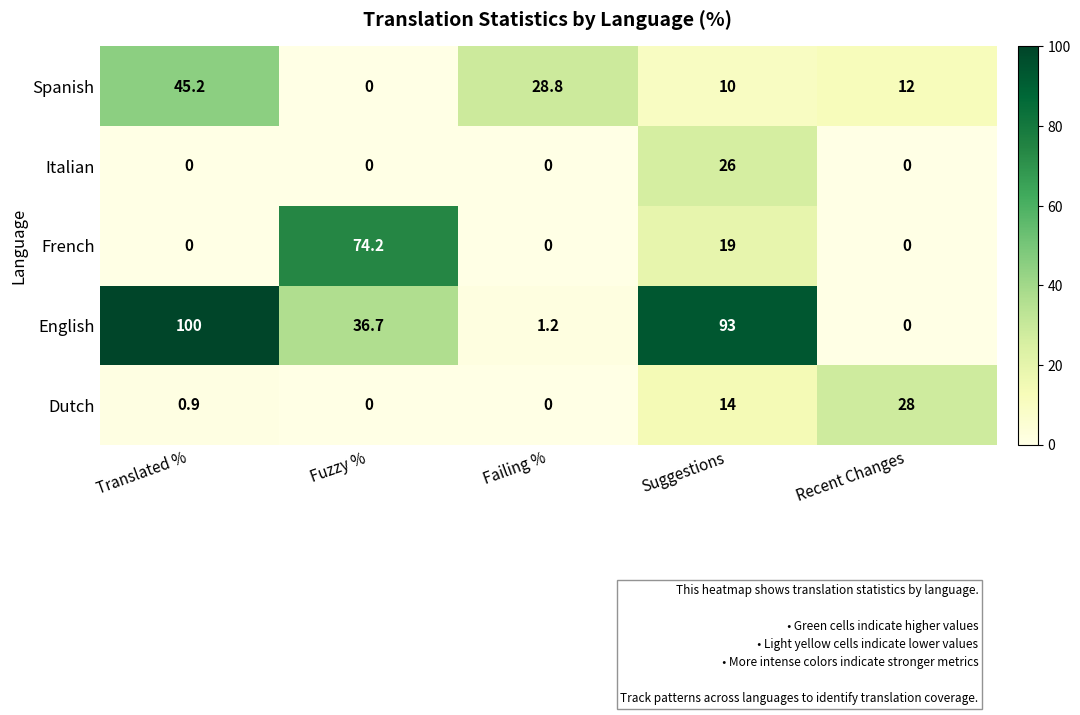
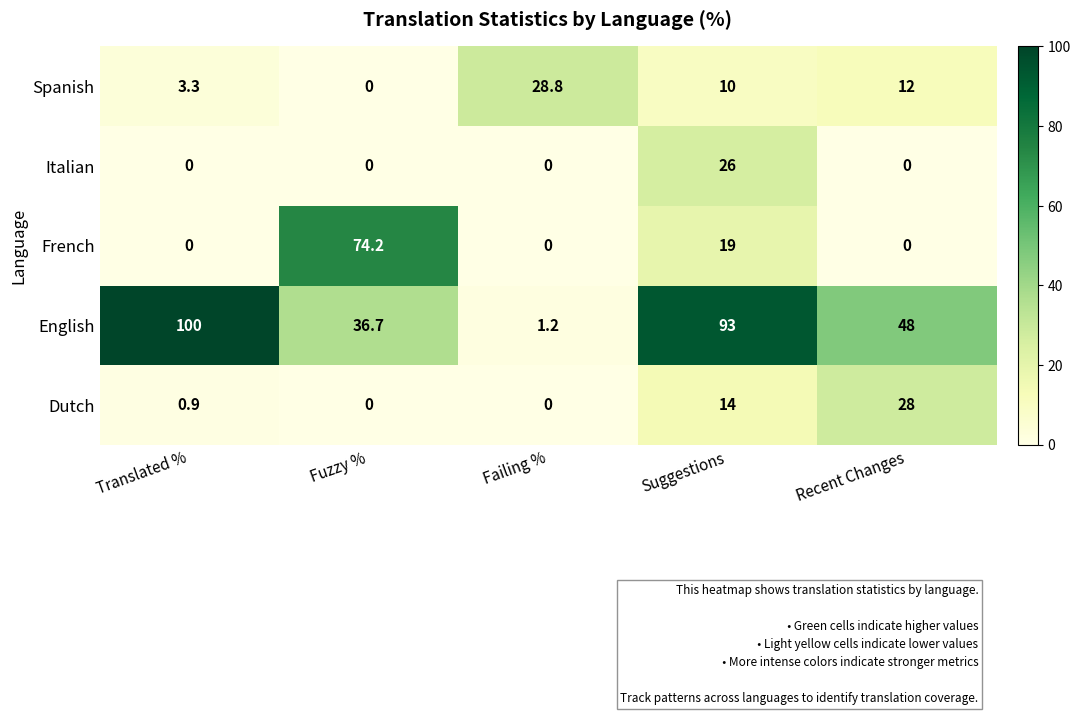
  {
    "Spanish": {
-     "Translated %": 45.2,
+     "Translated %": 3.3,
      "Fuzzy %": 0,
      "Failing %": 28.8,
      "Suggestions": 10,
      "Recent Changes": 12
    },
    "Italian": {
      "Translated %": 0,
      "Fuzzy %": 0,
      "Failing %": 0,
      "Suggestions": 26,
      "Recent Changes": 0
    },
    "French": {
      "Translated %": 0,
      "Fuzzy %": 74.2,
      "Failing %": 0,
      "Suggestions": 19,
      "Recent Changes": 0
    },
    "English": {
      "Translated %": 100,
      "Fuzzy %": 36.7,
      "Failing %": 1.2,
      "Suggestions": 93,
-     "Recent Changes": 0
+     "Recent Changes": 48
    },
    "Dutch": {
      "Translated %": 0.9,
      "Fuzzy %": 0,
      "Failing %": 0,
      "Suggestions": 14,
      "Recent Changes": 28
    }
  }
